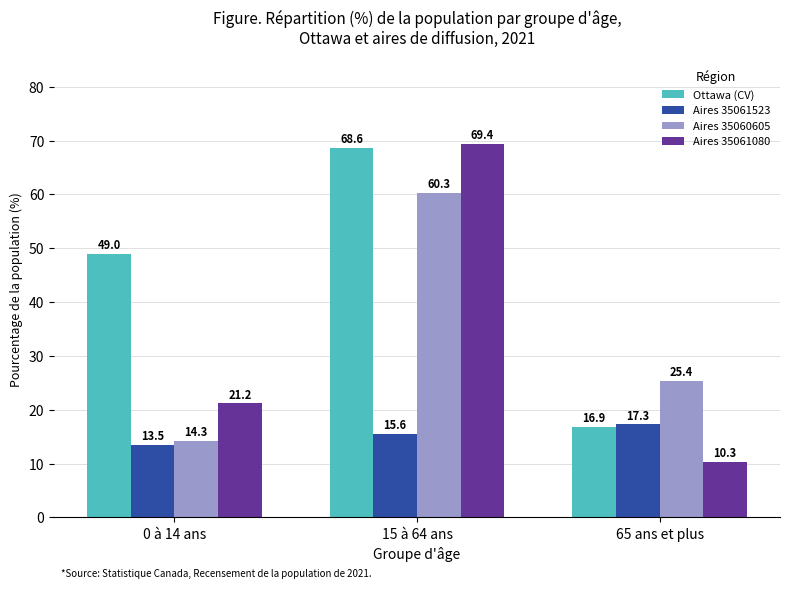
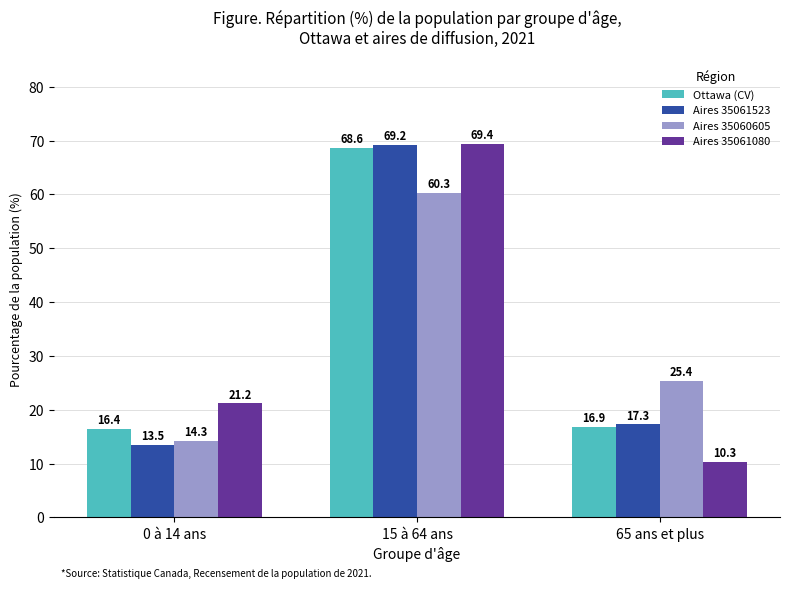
  {
    "Ottawa (CV)": {
-     "0 à 14 ans": 49.0,
+     "0 à 14 ans": 16.4,
      "15 à 64 ans": 68.6,
      "65 ans et plus": 16.9
    },
    "Aires 35061523": {
      "0 à 14 ans": 13.5,
-     "15 à 64 ans": 15.6,
+     "15 à 64 ans": 69.2,
      "65 ans et plus": 17.3
    },
    "Aires 35060605": {
      "0 à 14 ans": 14.3,
      "15 à 64 ans": 60.3,
      "65 ans et plus": 25.4
    },
    "Aires 35061080": {
      "0 à 14 ans": 21.2,
      "15 à 64 ans": 69.4,
      "65 ans et plus": 10.3
    }
  }
